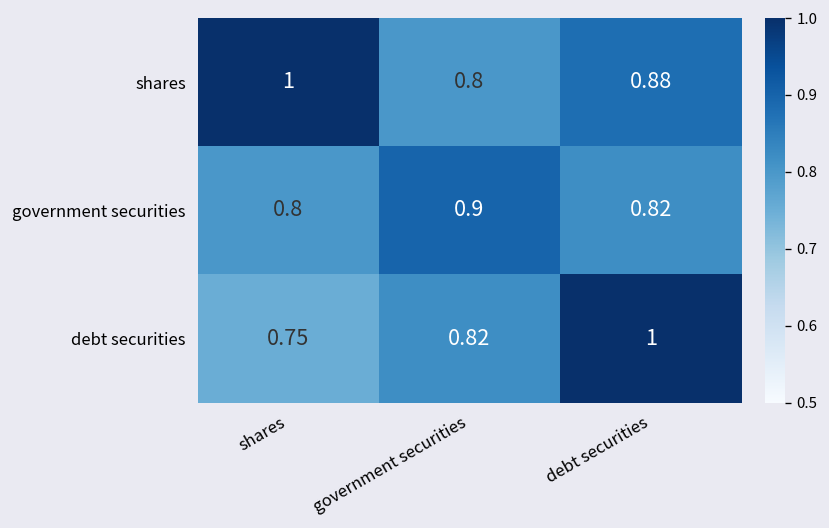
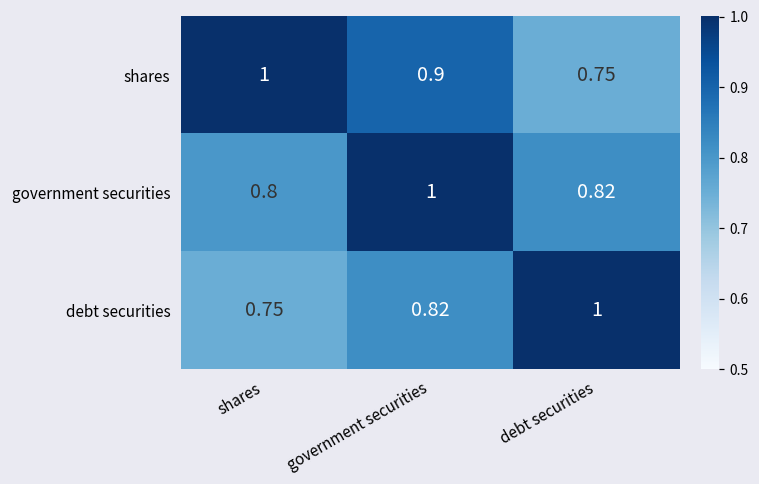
  {
    "shares": {
      "shares": 1,
-     "government securities": 0.8,
-     "debt securities": 0.88
+     "government securities": 0.9,
+     "debt securities": 0.75
    },
    "government securities": {
      "shares": 0.8,
-     "government securities": 0.9,
+     "government securities": 1,
      "debt securities": 0.82
    },
    "debt securities": {
      "shares": 0.75,
      "government securities": 0.82,
      "debt securities": 1
    }
  }
